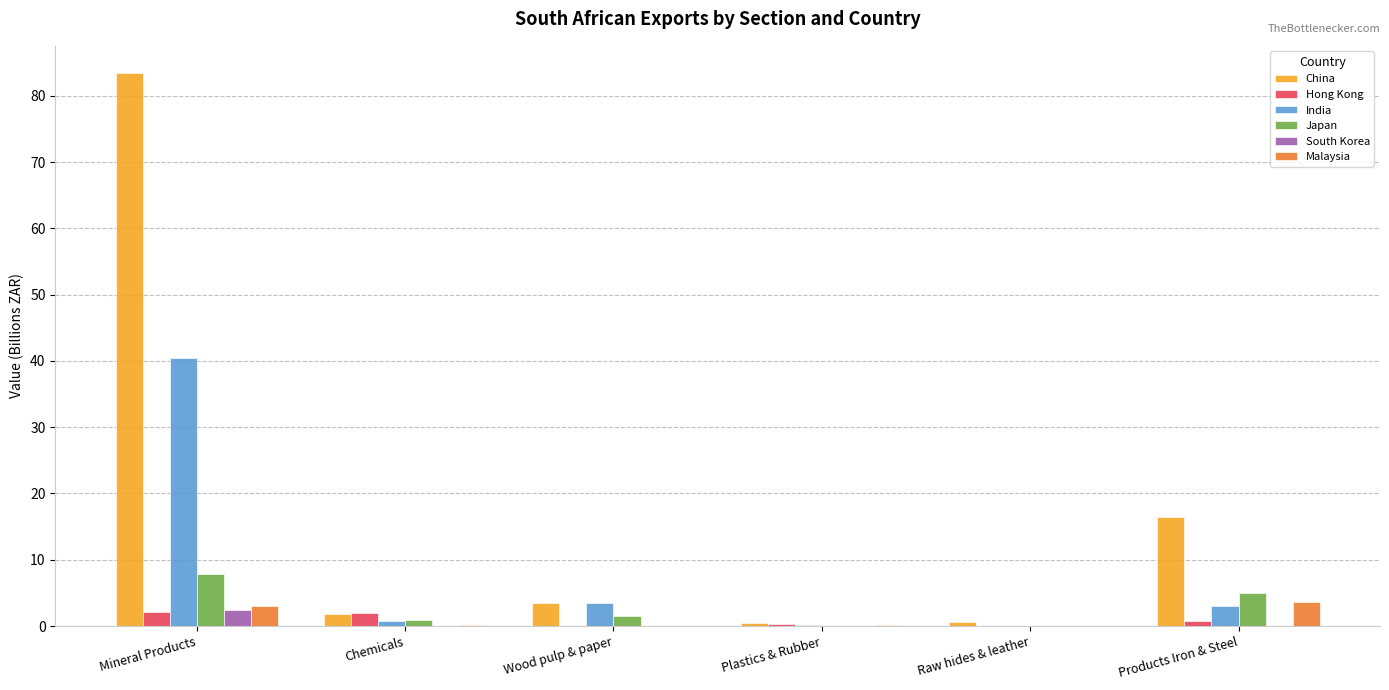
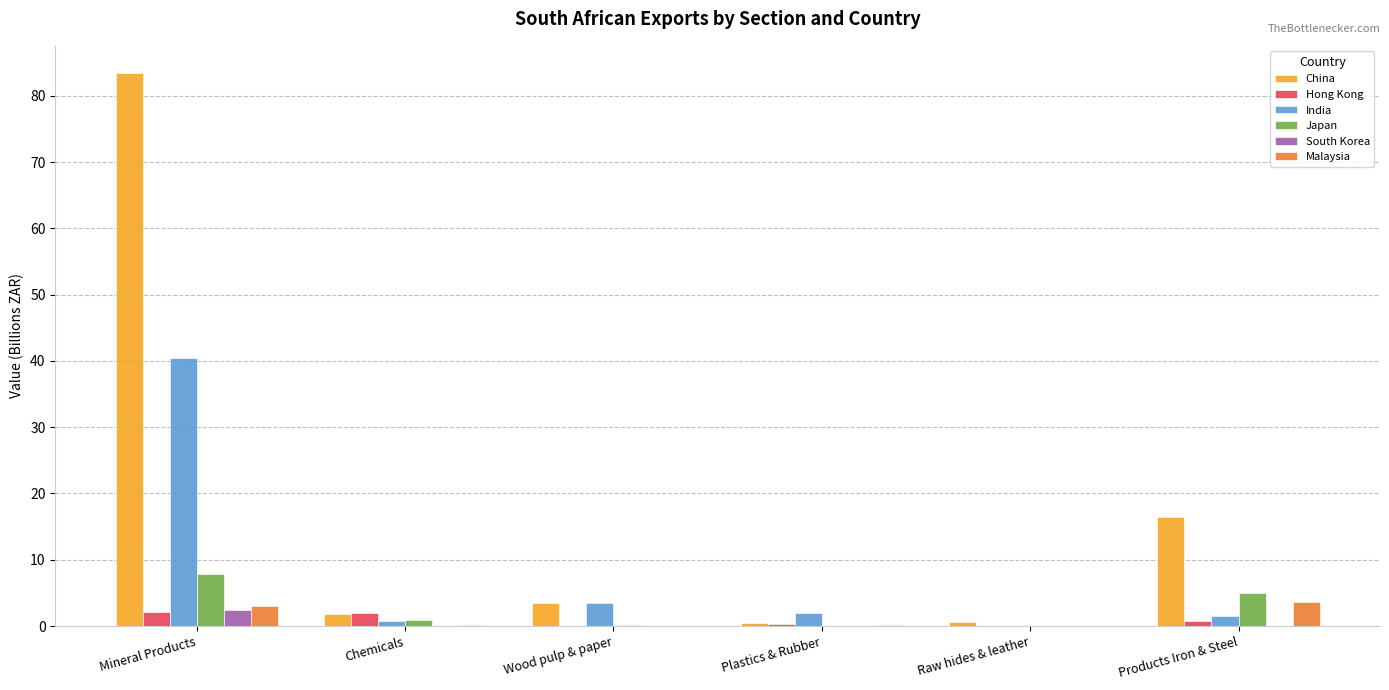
  {
    "Hong Kong": {
      "Mineral Products": 2,
      "Chemicals": 2,
      "Products Iron & Steel": 1
    },
    "India": {
      "Mineral Products": 40,
      "Chemicals": 1,
      "Wood pulp & paper": 3,
-     "Plastics & Rubber": 0,
-     "Products Iron & Steel": 3
+     "Plastics & Rubber": 2,
+     "Products Iron & Steel": 2
    },
    "Japan": {
      "Mineral Products": 8,
      "Chemicals": 1,
-     "Wood pulp & paper": 1,
+     "Wood pulp & paper": 0,
      "Products Iron & Steel": 5
    },
    "South Korea": {
      "Mineral Products": 2
    }
  }
